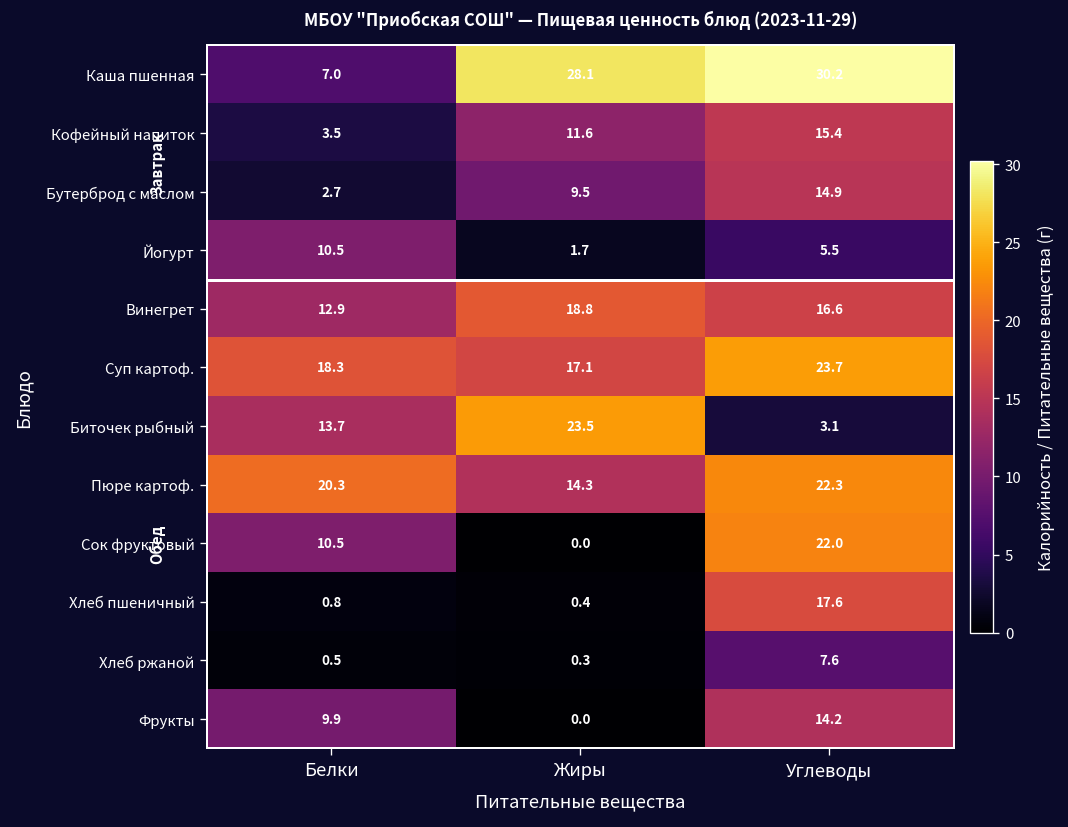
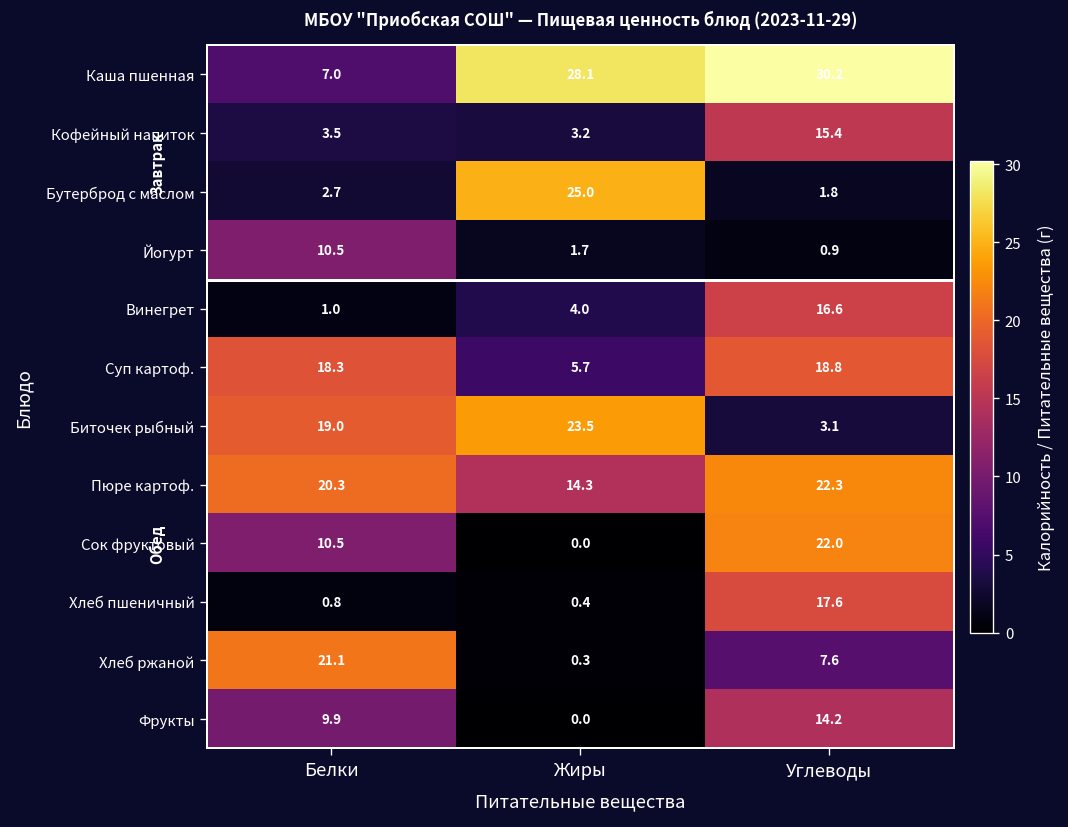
  {
    "Каша пшенная": {
      "Белки": 7.0,
      "Жиры": 28.1,
      "Углеводы": 30.2
    },
    "Кофейный напиток": {
      "Белки": 3.5,
-     "Жиры": 11.6,
+     "Жиры": 3.2,
      "Углеводы": 15.4
    },
    "Бутерброд с маслом": {
      "Белки": 2.7,
-     "Жиры": 9.5,
-     "Углеводы": 14.9
+     "Жиры": 25.0,
+     "Углеводы": 1.8
    },
    "Йогурт": {
      "Белки": 10.5,
      "Жиры": 1.7,
-     "Углеводы": 5.5
+     "Углеводы": 0.9
    },
    "Винегрет": {
-     "Белки": 12.9,
-     "Жиры": 18.8,
+     "Белки": 1.0,
+     "Жиры": 4.0,
      "Углеводы": 16.6
    },
    "Суп картоф.": {
      "Белки": 18.3,
-     "Жиры": 17.1,
-     "Углеводы": 23.7
+     "Жиры": 5.7,
+     "Углеводы": 18.8
    },
    "Биточек рыбный": {
-     "Белки": 13.7,
+     "Белки": 19.0,
      "Жиры": 23.5,
      "Углеводы": 3.1
    },
    "Пюре картоф.": {
      "Белки": 20.3,
      "Жиры": 14.3,
      "Углеводы": 22.3
    },
    "Сок фруктовый": {
      "Белки": 10.5,
      "Жиры": 0.0,
      "Углеводы": 22.0
    },
    "Хлеб пшеничный": {
      "Белки": 0.8,
      "Жиры": 0.4,
      "Углеводы": 17.6
    },
    "Хлеб ржаной": {
-     "Белки": 0.5,
+     "Белки": 21.1,
      "Жиры": 0.3,
      "Углеводы": 7.6
    },
    "Фрукты": {
      "Белки": 9.9,
      "Жиры": 0.0,
      "Углеводы": 14.2
    }
  }
